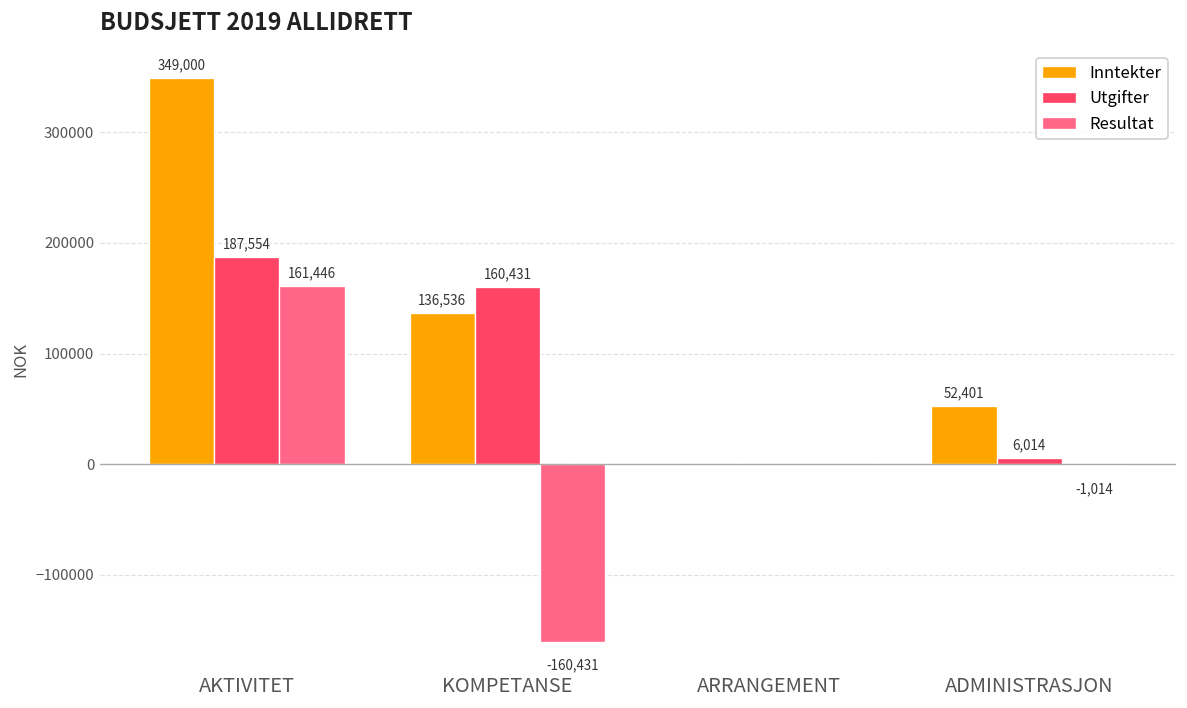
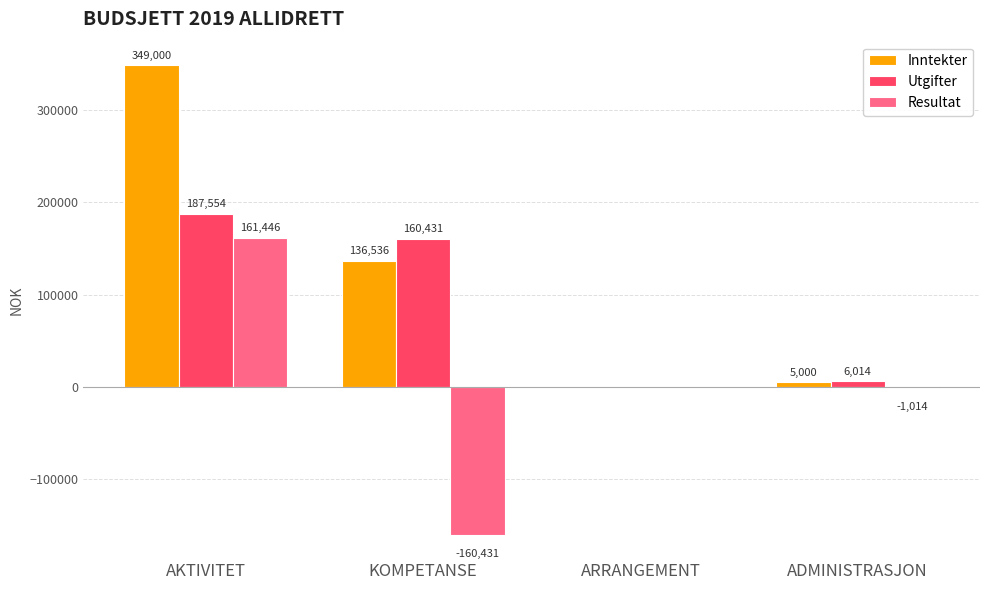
  {
    "Inntekter": {
      "AKTIVITET": "349,000",
      "KOMPETANSE": "136,536",
-     "ADMINISTRASJON": "52,401"
+     "ADMINISTRASJON": "5,000"
    }
  }
